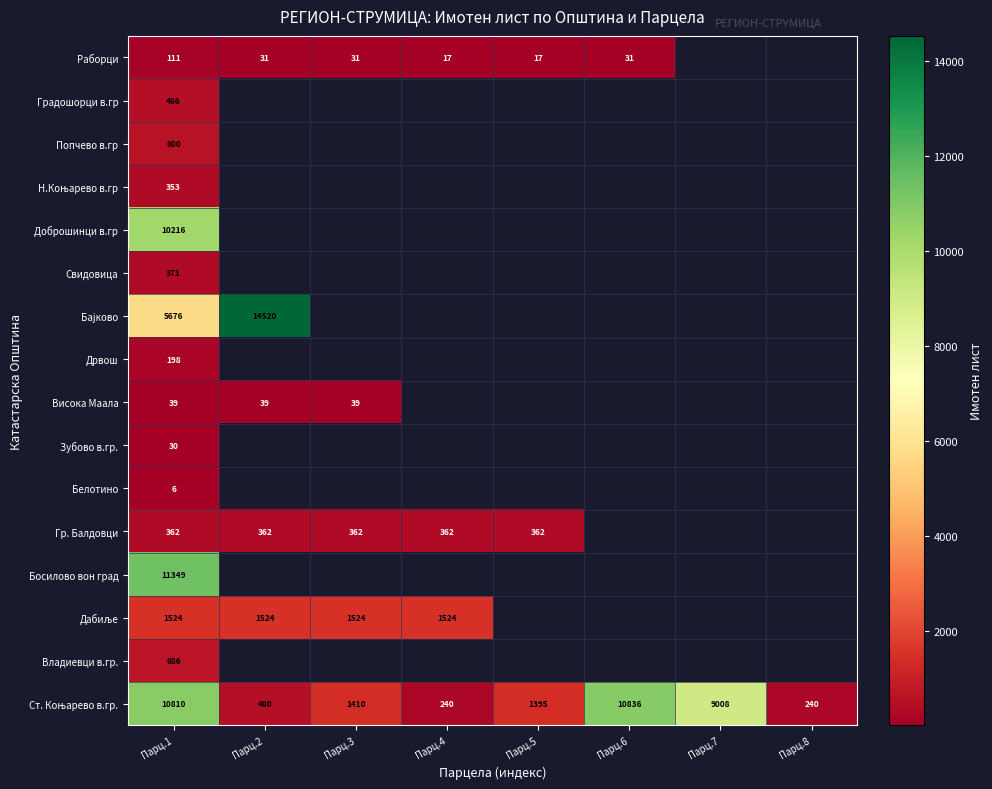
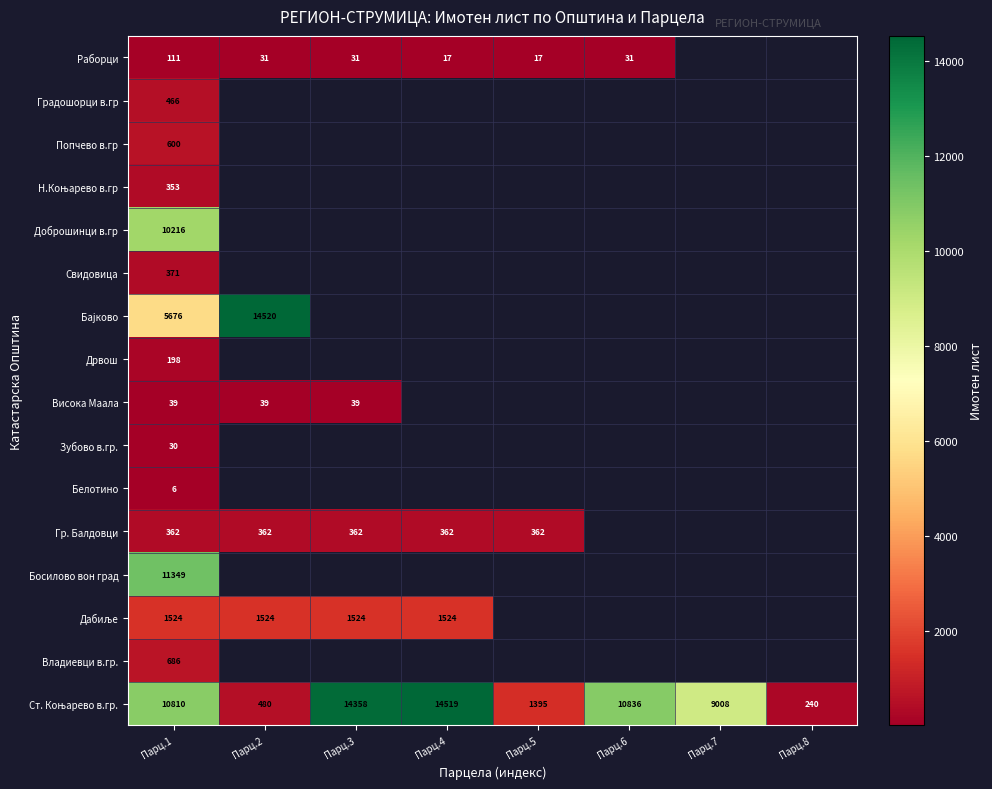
  {
    "Раборци": {
      "Парц.1": 111,
      "Парц.2": 31,
      "Парц.3": 31,
      "Парц.4": 17,
      "Парц.5": 17,
      "Парц.6": 31
    },
    "Градошорци в.гр": {
      "Парц.1": 466
    },
    "Попчево в.гр": {
      "Парц.1": 600
    },
    "Н.Коњарево в.гр": {
      "Парц.1": 353
    },
    "Доброшинци в.гр": {
      "Парц.1": 10216
    },
    "Свидовица": {
      "Парц.1": 371
    },
    "Бајково": {
      "Парц.1": 5676,
      "Парц.2": 14520
    },
    "Дрвош": {
      "Парц.1": 198
    },
    "Висока Маала": {
      "Парц.1": 39,
      "Парц.2": 39,
      "Парц.3": 39
    },
    "Зубово в.гр.": {
      "Парц.1": 30
    },
    "Белотино": {
      "Парц.1": 6
    },
    "Гр. Балдовци": {
      "Парц.1": 362,
      "Парц.2": 362,
      "Парц.3": 362,
      "Парц.4": 362,
      "Парц.5": 362
    },
    "Босилово вон град": {
      "Парц.1": 11349
    },
    "Дабиље": {
      "Парц.1": 1524,
      "Парц.2": 1524,
      "Парц.3": 1524,
      "Парц.4": 1524
    },
    "Владиевци в.гр.": {
      "Парц.1": 686
    },
    "Ст. Коњарево в.гр.": {
      "Парц.1": 10810,
      "Парц.2": 480,
-     "Парц.3": 1410,
-     "Парц.4": 240,
+     "Парц.3": 14358,
+     "Парц.4": 14519,
      "Парц.5": 1395,
      "Парц.6": 10836,
      "Парц.7": 9008,
      "Парц.8": 240
    }
  }
